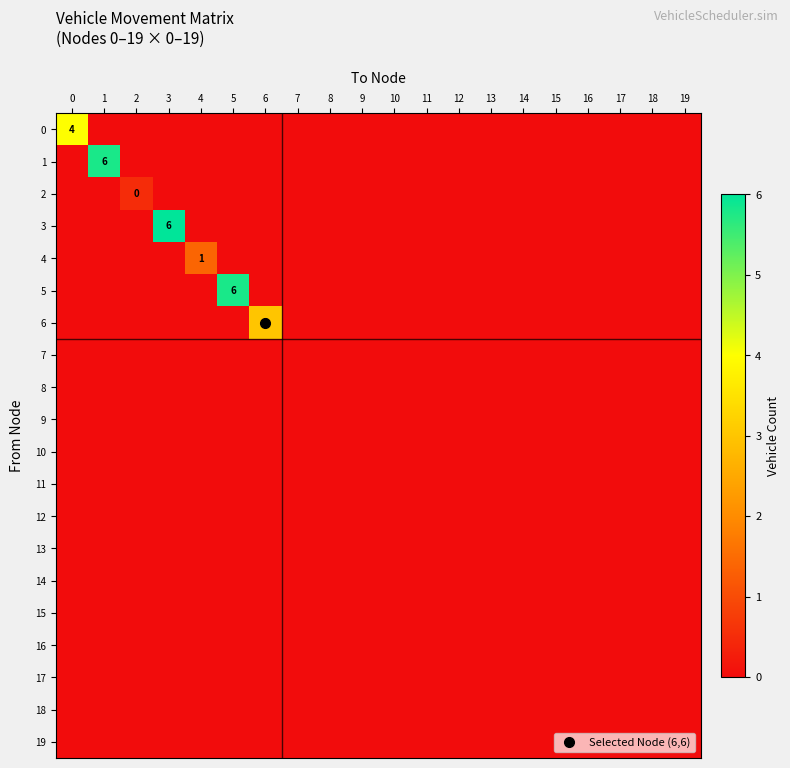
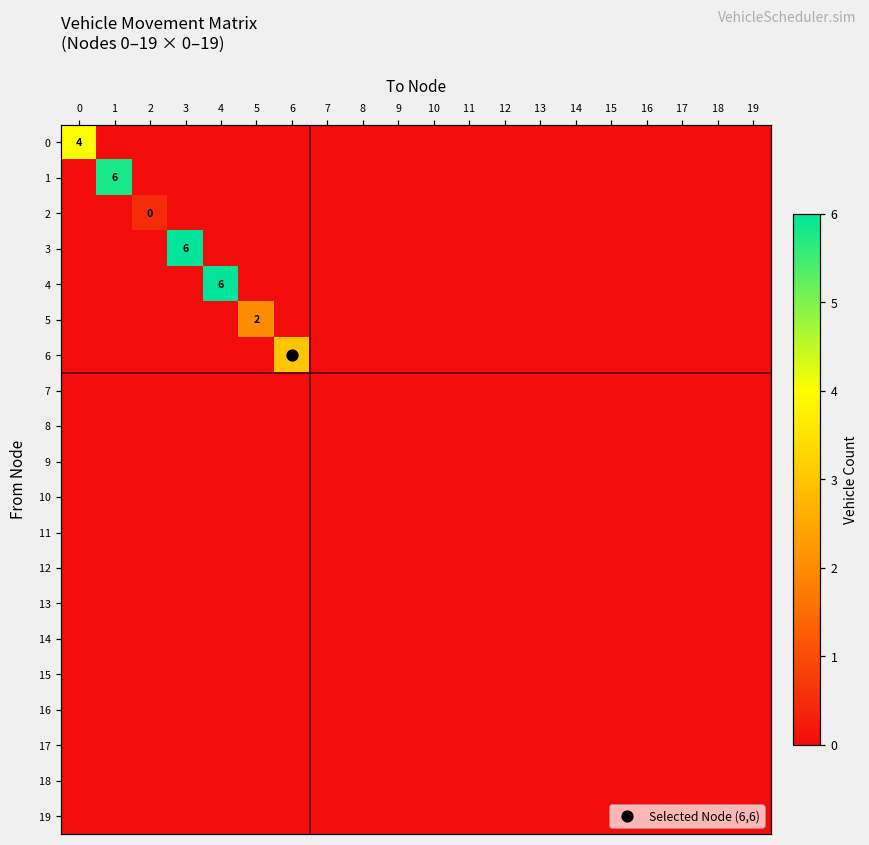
  {
    "0": {
      "0": 4
    },
    "1": {
      "1": 6
    },
    "2": {
      "2": 0
    },
    "3": {
      "3": 6
    },
    "4": {
-     "4": 1
+     "4": 6
    },
    "5": {
-     "5": 6
+     "5": 2
    }
  }
